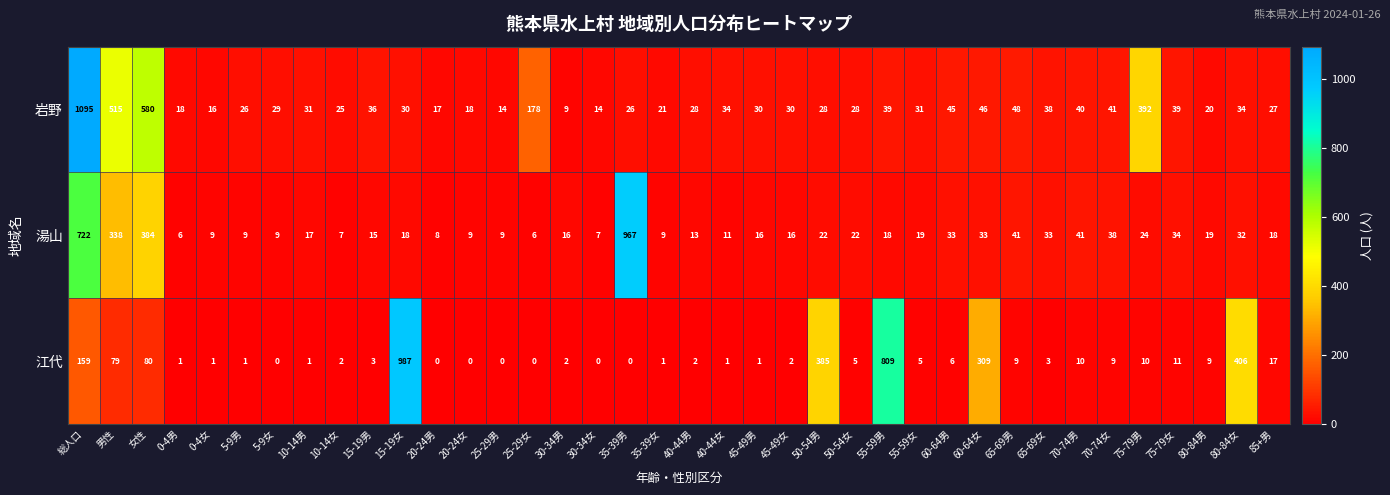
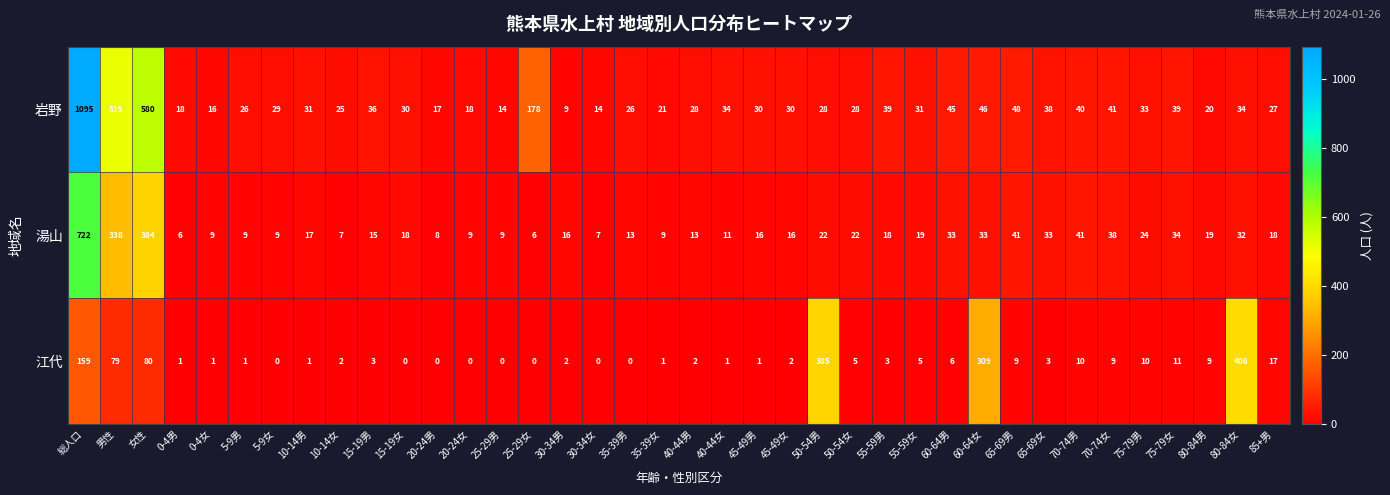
  {
    "岩野": {
      "総人口": 1095,
      "男性": 515,
      "女性": 580,
      "0-4男": 18,
      "0-4女": 16,
      "5-9男": 26,
      "5-9女": 29,
      "10-14男": 31,
      "10-14女": 25,
      "15-19男": 36,
      "15-19女": 30,
      "20-24男": 17,
      "20-24女": 18,
      "25-29男": 14,
      "25-29女": 178,
      "30-34男": 9,
      "30-34女": 14,
      "35-39男": 26,
      "35-39女": 21,
      "40-44男": 28,
      "40-44女": 34,
      "45-49男": 30,
      "45-49女": 30,
      "50-54男": 28,
      "50-54女": 28,
      "55-59男": 39,
      "55-59女": 31,
      "60-64男": 45,
      "60-64女": 46,
      "65-69男": 48,
      "65-69女": 38,
      "70-74男": 40,
      "70-74女": 41,
-     "75-79男": 392,
+     "75-79男": 33,
      "75-79女": 39,
      "80-84男": 20,
      "80-84女": 34,
      "85+男": 27
    },
    "湯山": {
      "総人口": 722,
      "男性": 338,
      "女性": 384,
      "0-4男": 6,
      "0-4女": 9,
      "5-9男": 9,
      "5-9女": 9,
      "10-14男": 17,
      "10-14女": 7,
      "15-19男": 15,
      "15-19女": 18,
      "20-24男": 8,
      "20-24女": 9,
      "25-29男": 9,
      "25-29女": 6,
      "30-34男": 16,
      "30-34女": 7,
-     "35-39男": 967,
+     "35-39男": 13,
      "35-39女": 9,
      "40-44男": 13,
      "40-44女": 11,
      "45-49男": 16,
      "45-49女": 16,
      "50-54男": 22,
      "50-54女": 22,
      "55-59男": 18,
      "55-59女": 19,
      "60-64男": 33,
      "60-64女": 33,
      "65-69男": 41,
      "65-69女": 33,
      "70-74男": 41,
      "70-74女": 38,
      "75-79男": 24,
      "75-79女": 34,
      "80-84男": 19,
      "80-84女": 32,
      "85+男": 18
    },
    "江代": {
      "総人口": 159,
      "男性": 79,
      "女性": 80,
      "0-4男": 1,
      "0-4女": 1,
      "5-9男": 1,
      "5-9女": 0,
      "10-14男": 1,
      "10-14女": 2,
      "15-19男": 3,
-     "15-19女": 987,
+     "15-19女": 0,
      "20-24男": 0,
      "20-24女": 0,
      "25-29男": 0,
      "25-29女": 0,
      "30-34男": 2,
      "30-34女": 0,
      "35-39男": 0,
      "35-39女": 1,
      "40-44男": 2,
      "40-44女": 1,
      "45-49男": 1,
      "45-49女": 2,
      "50-54男": 385,
      "50-54女": 5,
-     "55-59男": 809,
+     "55-59男": 3,
      "55-59女": 5,
      "60-64男": 6,
      "60-64女": 309,
      "65-69男": 9,
      "65-69女": 3,
      "70-74男": 10,
      "70-74女": 9,
      "75-79男": 10,
      "75-79女": 11,
      "80-84男": 9,
      "80-84女": 406,
      "85+男": 17
    }
  }
